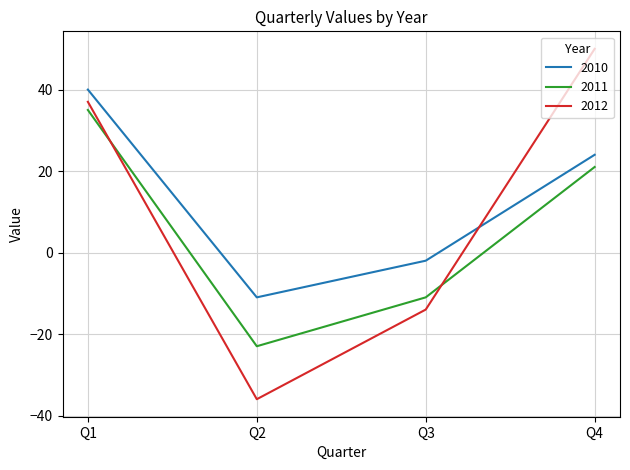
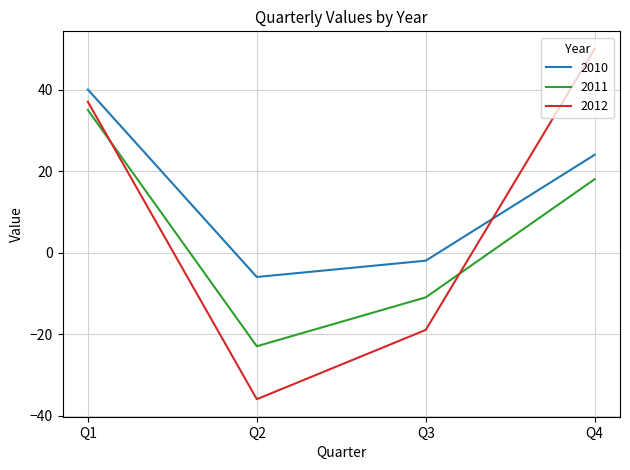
  {
    "2010": {
      "Q1": 40,
-     "Q2": -11,
+     "Q2": -6,
      "Q3": -2,
      "Q4": 24
    },
    "2011": {
      "Q1": 35,
      "Q2": -23,
      "Q3": -11,
-     "Q4": 21
+     "Q4": 18
    },
    "2012": {
      "Q1": 37,
      "Q2": -36,
-     "Q3": -14
+     "Q3": -19
    }
  }
